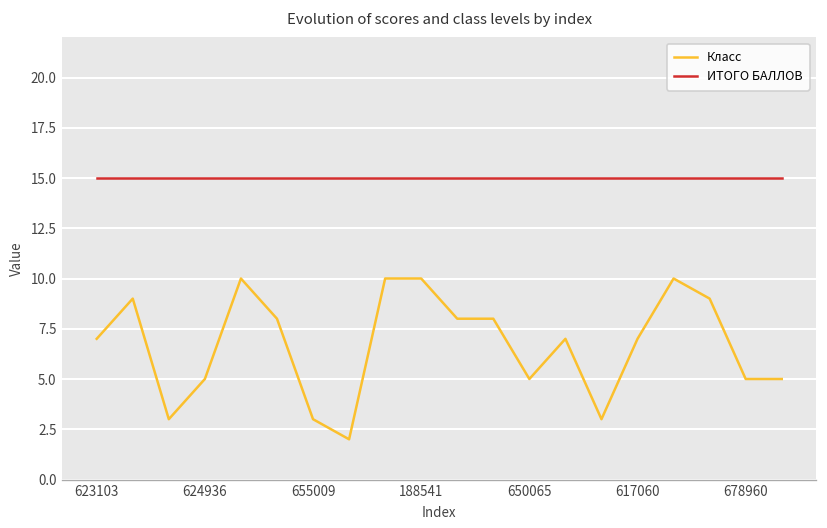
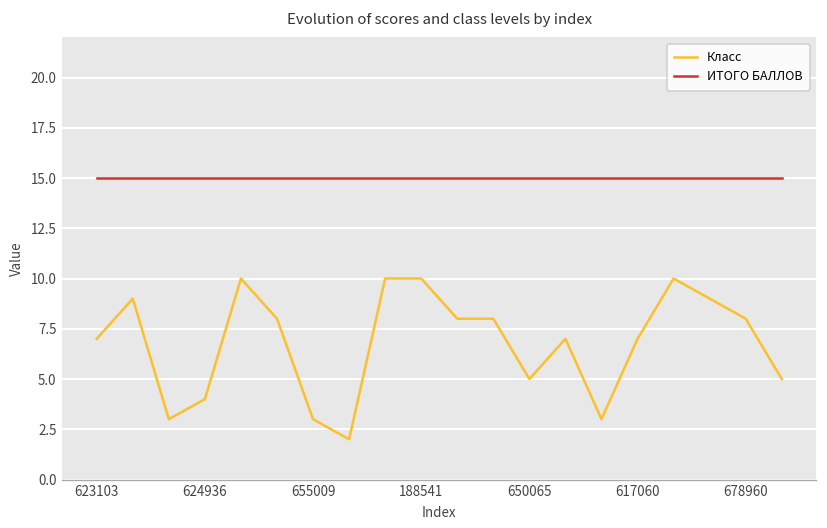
  {
    "Класс": {
      "623103": 7,
-     "624936": 5,
+     "624936": 4,
      "655009": 3,
      "188541": 10,
      "650065": 5,
      "617060": 7,
-     "678960": 5
+     "678960": 8
    },
    "ИТОГО БАЛЛОВ": {
      "623103": 15,
      "624936": 15,
      "655009": 15,
      "188541": 15,
      "650065": 15,
      "617060": 15,
      "678960": 15
    }
  }
